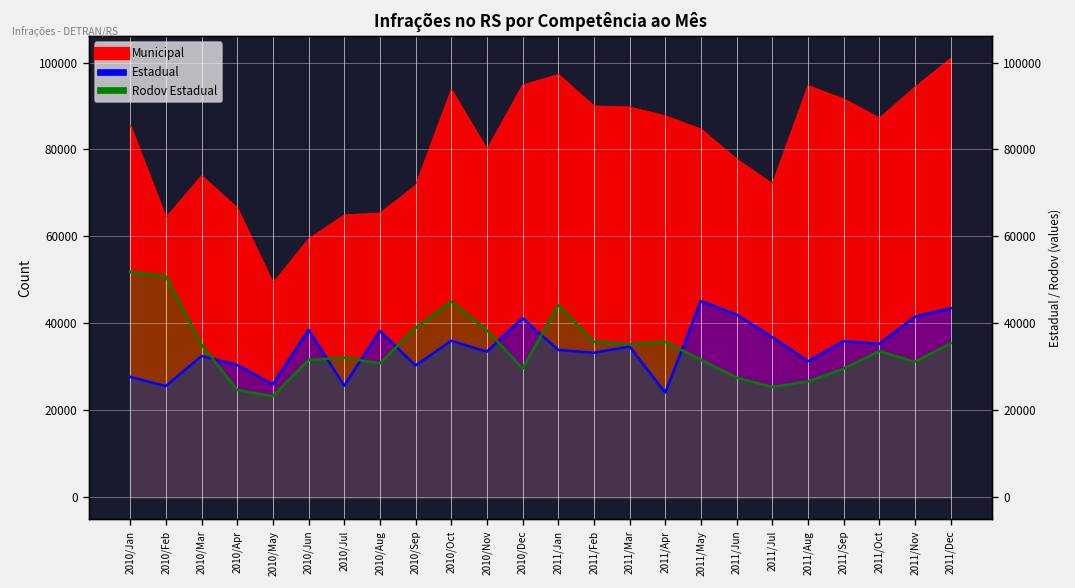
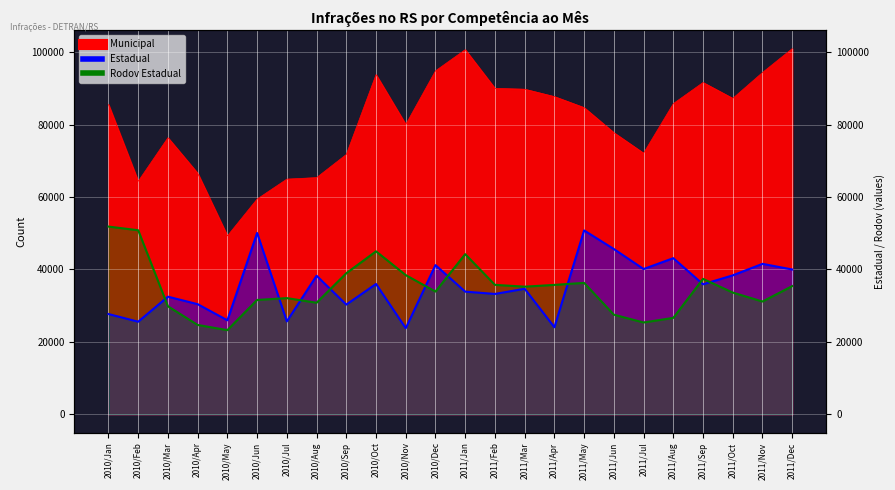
  {
    "Municipal": {
      "2010/Jan": 86000,
      "2010/Feb": 64000,
-     "2010/Mar": 74000,
+     "2010/Mar": 76000,
      "2010/Apr": 67000,
      "2010/May": 49000,
      "2010/Jun": 59000,
      "2010/Jul": 65000,
      "2010/Aug": 65000,
      "2010/Sep": 72000,
      "2010/Oct": 94000,
      "2010/Nov": 80000,
      "2010/Dec": 95000,
-     "2011/Jan": 97000,
+     "2011/Jan": 101000,
      "2011/Feb": 90000,
      "2011/Mar": 90000,
      "2011/Apr": 88000,
      "2011/May": 85000,
      "2011/Jun": 78000,
      "2011/Jul": 72000,
-     "2011/Aug": 95000,
+     "2011/Aug": 86000,
      "2011/Sep": 92000,
      "2011/Oct": 87000,
      "2011/Nov": 94000,
      "2011/Dec": 101000
    },
    "Estadual": {
      "2010/Jan": 28000,
      "2010/Feb": 26000,
      "2010/Mar": 32000,
      "2010/Apr": 30000,
      "2010/May": 26000,
-     "2010/Jun": 39000,
+     "2010/Jun": 50000,
      "2010/Jul": 26000,
      "2010/Aug": 38000,
      "2010/Sep": 30000,
      "2010/Oct": 36000,
-     "2010/Nov": 34000,
+     "2010/Nov": 24000,
      "2010/Dec": 41000,
      "2011/Jan": 34000,
      "2011/Feb": 33000,
      "2011/Apr": 24000,
-     "2011/May": 45000,
-     "2011/Jun": 42000,
-     "2011/Jul": 37000,
-     "2011/Aug": 31000,
+     "2011/May": 51000,
+     "2011/Jun": 46000,
+     "2011/Jul": 40000,
+     "2011/Aug": 43000,
      "2011/Sep": 36000,
-     "2011/Oct": 35000,
+     "2011/Oct": 38000,
      "2011/Nov": 42000,
-     "2011/Dec": 43000
+     "2011/Dec": 40000
    },
    "Rodov Estadual": {
      "2010/Jan": 52000,
      "2010/Feb": 51000,
-     "2010/Mar": 35000,
+     "2010/Mar": 30000,
      "2010/Apr": 25000,
      "2010/May": 23000,
      "2010/Jun": 32000,
      "2010/Jul": 32000,
      "2010/Aug": 31000,
      "2010/Sep": 39000,
      "2010/Oct": 45000,
      "2010/Nov": 38000,
-     "2010/Dec": 30000,
+     "2010/Dec": 34000,
      "2011/Jan": 44000,
      "2011/Feb": 36000,
      "2011/Apr": 36000,
-     "2011/May": 32000,
+     "2011/May": 36000,
      "2011/Jun": 28000,
      "2011/Jul": 25000,
      "2011/Aug": 27000,
-     "2011/Sep": 30000,
+     "2011/Sep": 37000,
      "2011/Oct": 34000,
      "2011/Nov": 31000,
      "2011/Dec": 35000
    }
  }
